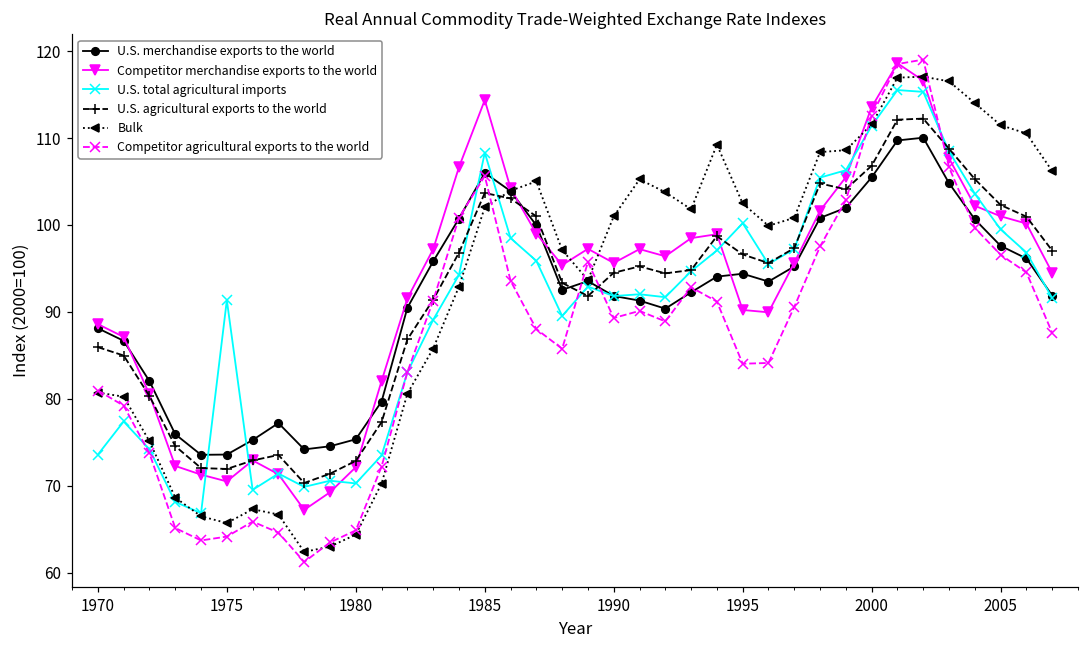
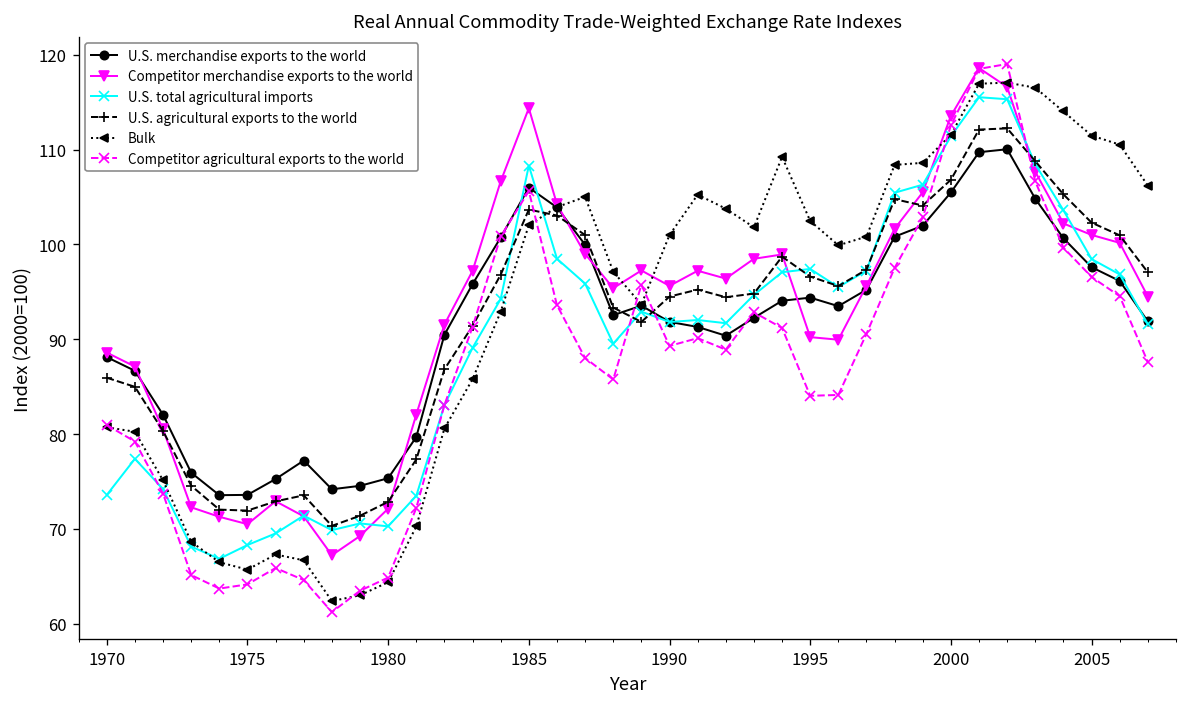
  {
    "U.S. total agricultural imports": {
      "1970": 74,
-     "1975": 91,
+     "1975": 68,
      "1980": 70,
      "1985": 108,
-     "1995": 100,
-     "2005": 99
+     "1995": 97,
+     "2005": 98
    }
  }
